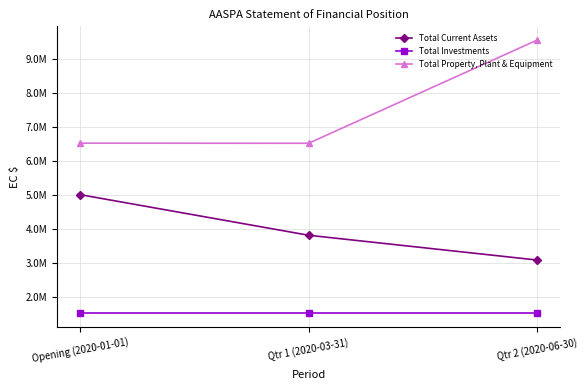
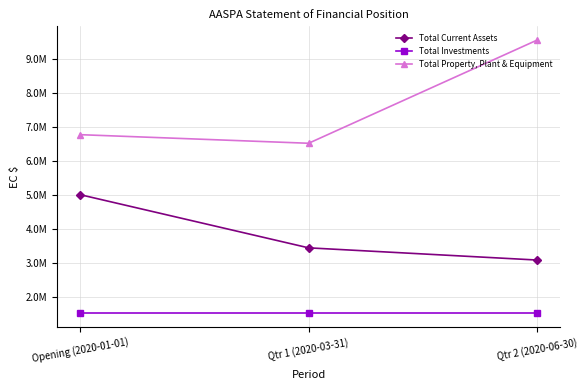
  {
    "Total Current Assets": {
      "Opening (2020-01-01)": 5000000,
-     "Qtr 1 (2020-03-31)": 3800000,
+     "Qtr 1 (2020-03-31)": 3400000,
      "Qtr 2 (2020-06-30)": 3100000
    },
    "Total Investments": {
      "Opening (2020-01-01)": 1500000,
      "Qtr 1 (2020-03-31)": 1500000,
      "Qtr 2 (2020-06-30)": 1500000
    },
    "Total Property, Plant & Equipment": {
-     "Opening (2020-01-01)": 6500000,
+     "Opening (2020-01-01)": 6800000,
      "Qtr 1 (2020-03-31)": 6500000,
      "Qtr 2 (2020-06-30)": 9600000
    }
  }
